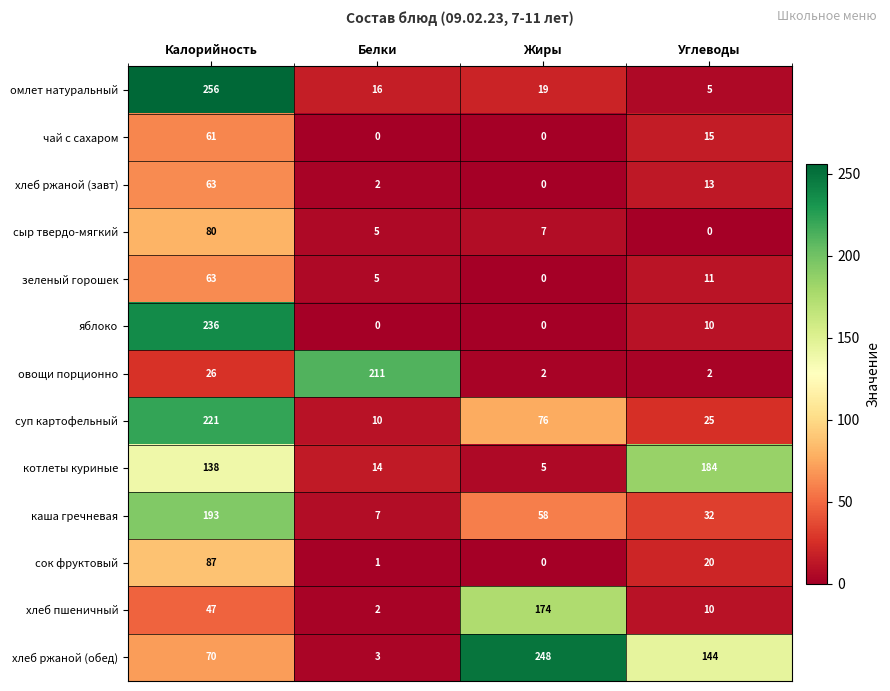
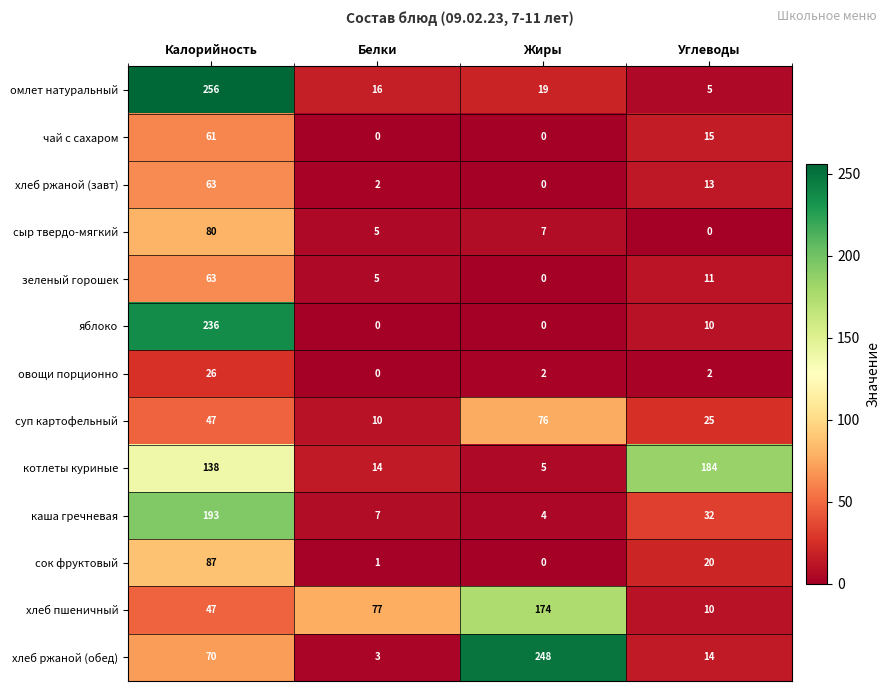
  {
    "омлет натуральный": {
      "Калорийность": 256,
      "Белки": 16,
      "Жиры": 19,
      "Углеводы": 5
    },
    "чай с сахаром": {
      "Калорийность": 61,
      "Белки": 0,
      "Жиры": 0,
      "Углеводы": 15
    },
    "хлеб ржаной (завт)": {
      "Калорийность": 63,
      "Белки": 2,
      "Жиры": 0,
      "Углеводы": 13
    },
    "сыр твердо-мягкий": {
      "Калорийность": 80,
      "Белки": 5,
      "Жиры": 7,
      "Углеводы": 0
    },
    "зеленый горошек": {
      "Калорийность": 63,
      "Белки": 5,
      "Жиры": 0,
      "Углеводы": 11
    },
    "яблоко": {
      "Калорийность": 236,
      "Белки": 0,
      "Жиры": 0,
      "Углеводы": 10
    },
    "овощи порционно": {
      "Калорийность": 26,
-     "Белки": 211,
+     "Белки": 0,
      "Жиры": 2,
      "Углеводы": 2
    },
    "суп картофельный": {
-     "Калорийность": 221,
+     "Калорийность": 47,
      "Белки": 10,
      "Жиры": 76,
      "Углеводы": 25
    },
    "котлеты куриные": {
      "Калорийность": 138,
      "Белки": 14,
      "Жиры": 5,
      "Углеводы": 184
    },
    "каша гречневая": {
      "Калорийность": 193,
      "Белки": 7,
-     "Жиры": 58,
+     "Жиры": 4,
      "Углеводы": 32
    },
    "сок фруктовый": {
      "Калорийность": 87,
      "Белки": 1,
      "Жиры": 0,
      "Углеводы": 20
    },
    "хлеб пшеничный": {
      "Калорийность": 47,
-     "Белки": 2,
+     "Белки": 77,
      "Жиры": 174,
      "Углеводы": 10
    },
    "хлеб ржаной (обед)": {
      "Калорийность": 70,
      "Белки": 3,
      "Жиры": 248,
-     "Углеводы": 144
+     "Углеводы": 14
    }
  }
